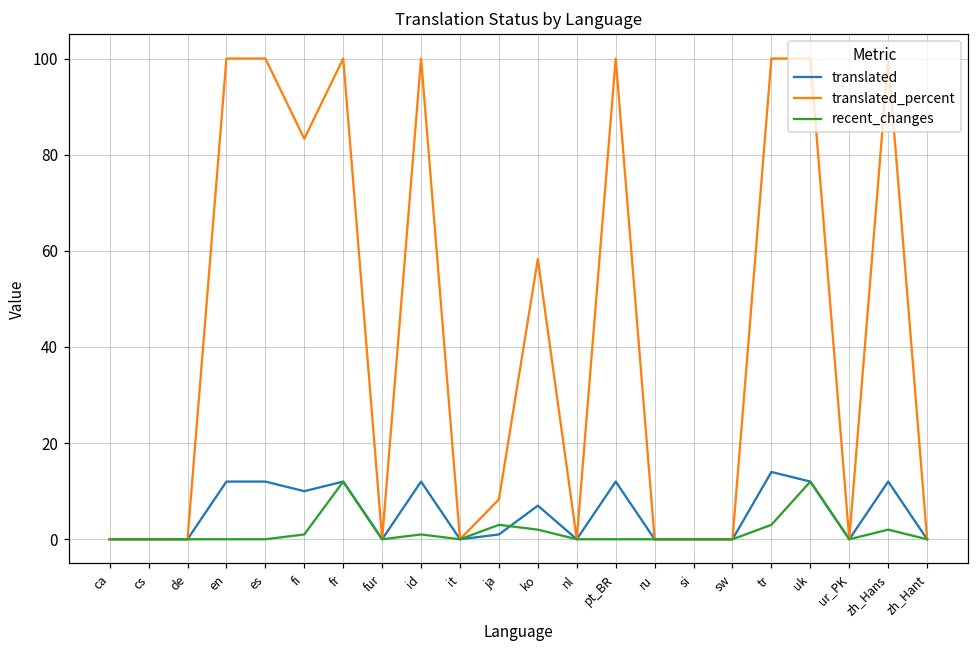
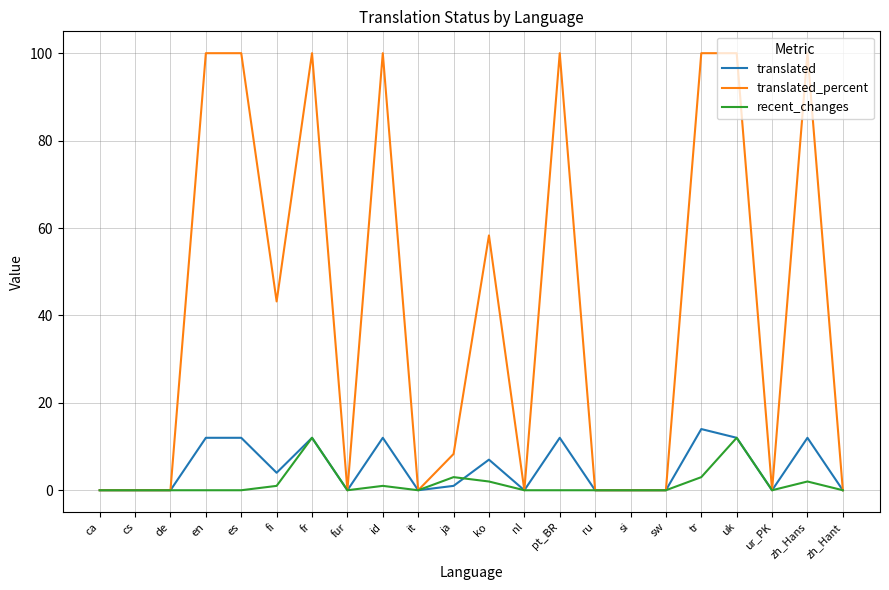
  {
    "translated": {
      "en": 12,
      "es": 12,
-     "fi": 10,
+     "fi": 4,
      "id": 12,
      "ja": 1,
      "ko": 7,
      "pt_BR": 12,
      "tr": 14,
      "zh_Hans": 12
    },
    "translated_percent": {
      "en": 100,
      "es": 100,
-     "fi": 83,
+     "fi": 43,
      "fr": 100,
      "id": 100,
      "ja": 8,
      "ko": 58,
      "pt_BR": 100,
      "tr": 100
    },
    "recent_changes": {
      "en": 0,
      "es": 0,
      "fi": 1,
      "id": 1,
      "ja": 3,
      "ko": 2,
      "pt_BR": 0,
      "tr": 3,
      "zh_Hans": 2
    }
  }
